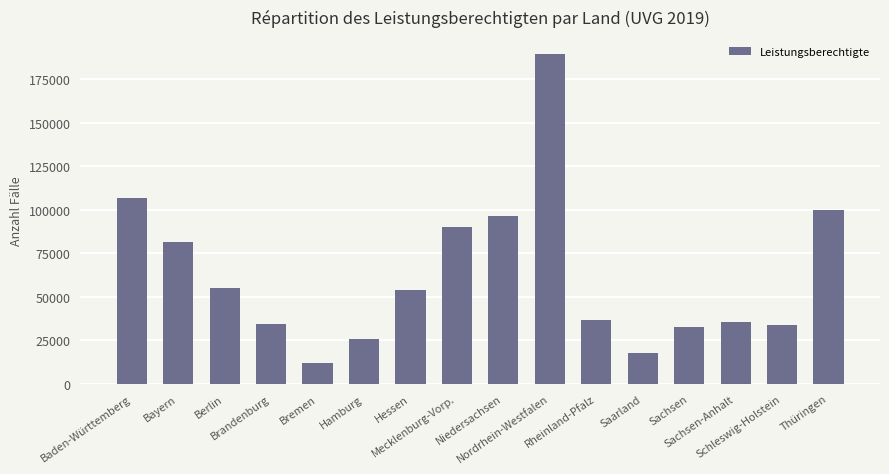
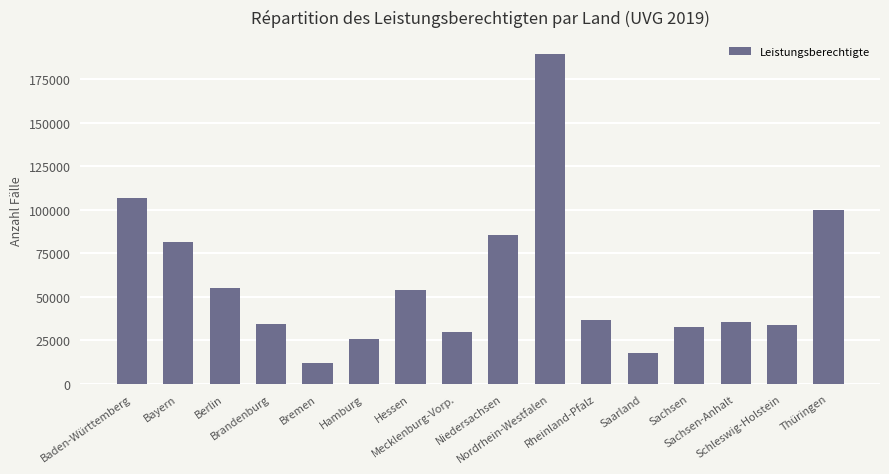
  {
    "Baden-Württemberg": 107000,
    "Bayern": 81000,
    "Berlin": 55000,
    "Brandenburg": 34000,
    "Bremen": 12000,
    "Hamburg": 26000,
    "Hessen": 54000,
-   "Mecklenburg-Vorp.": 90000,
-   "Niedersachsen": 96000,
+   "Mecklenburg-Vorp.": 30000,
+   "Niedersachsen": 86000,
    "Nordrhein-Westfalen": 190000,
    "Rheinland-Pfalz": 36000,
    "Saarland": 17000,
    "Sachsen": 32000,
    "Sachsen-Anhalt": 36000,
    "Schleswig-Holstein": 34000,
    "Thüringen": 100000
  }
